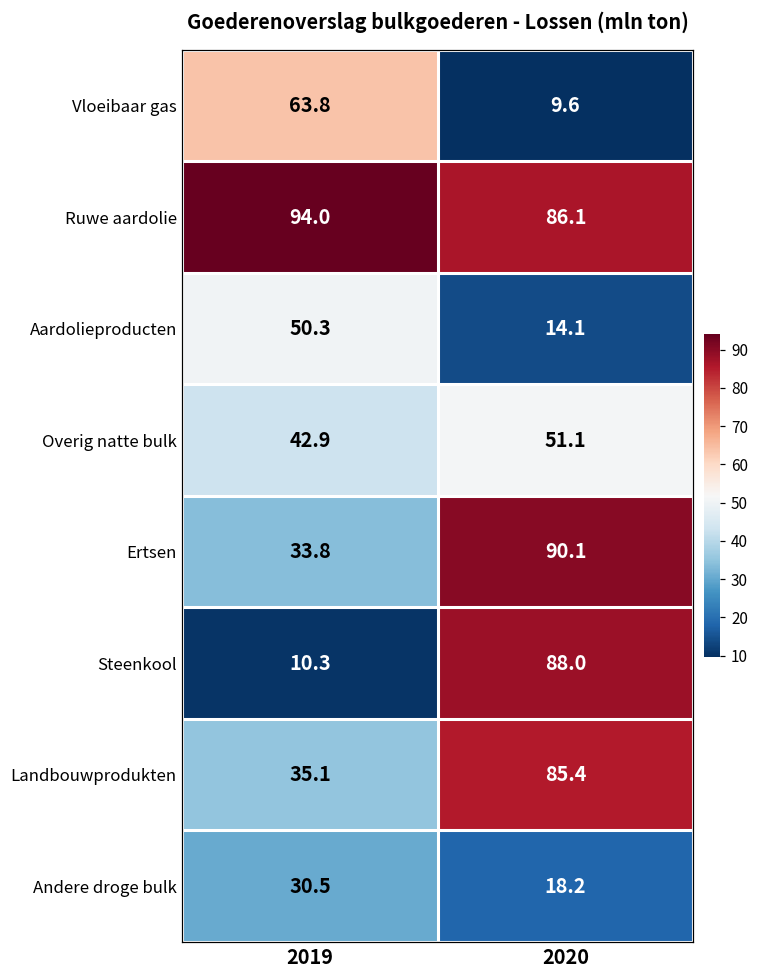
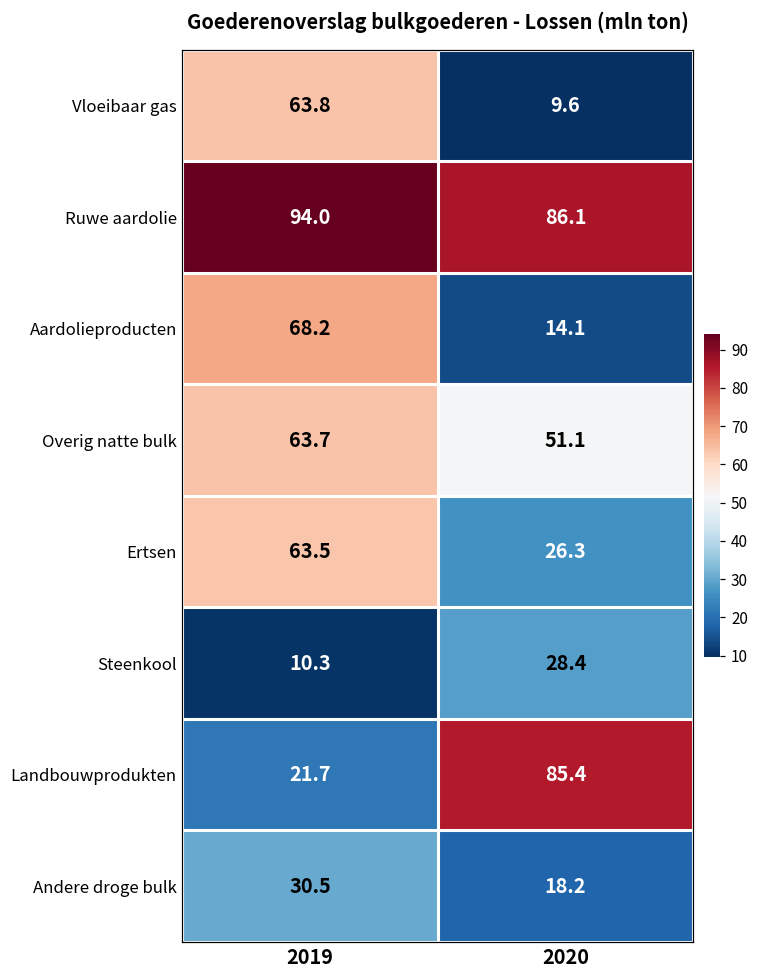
  {
    "Vloeibaar gas": {
      "2019": 63.8,
      "2020": 9.6
    },
    "Ruwe aardolie": {
      "2019": 94.0,
      "2020": 86.1
    },
    "Aardolieproducten": {
-     "2019": 50.3,
+     "2019": 68.2,
      "2020": 14.1
    },
    "Overig natte bulk": {
-     "2019": 42.9,
+     "2019": 63.7,
      "2020": 51.1
    },
    "Ertsen": {
-     "2019": 33.8,
-     "2020": 90.1
+     "2019": 63.5,
+     "2020": 26.3
    },
    "Steenkool": {
      "2019": 10.3,
-     "2020": 88.0
+     "2020": 28.4
    },
    "Landbouwprodukten": {
-     "2019": 35.1,
+     "2019": 21.7,
      "2020": 85.4
    },
    "Andere droge bulk": {
      "2019": 30.5,
      "2020": 18.2
    }
  }
